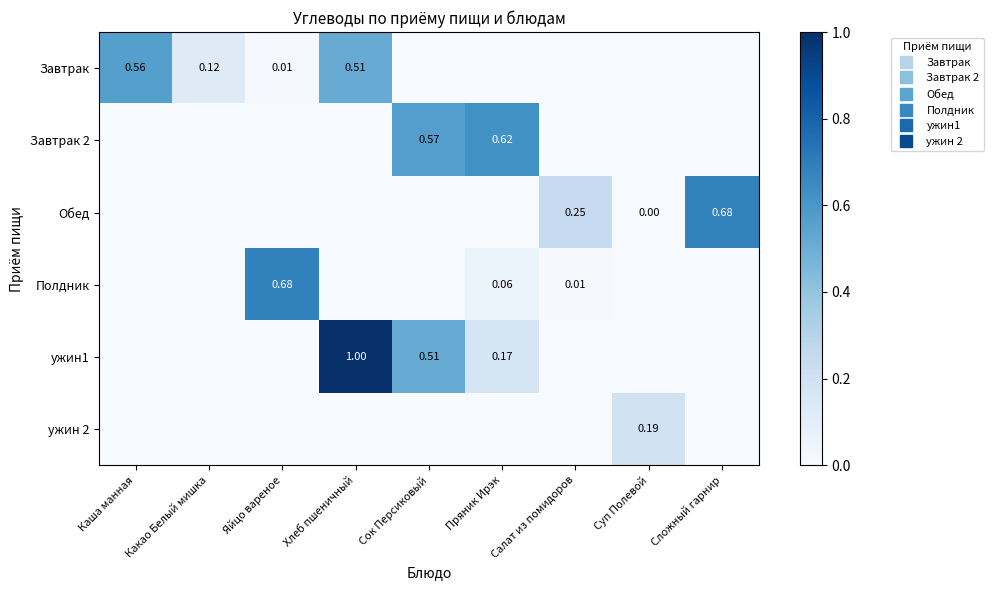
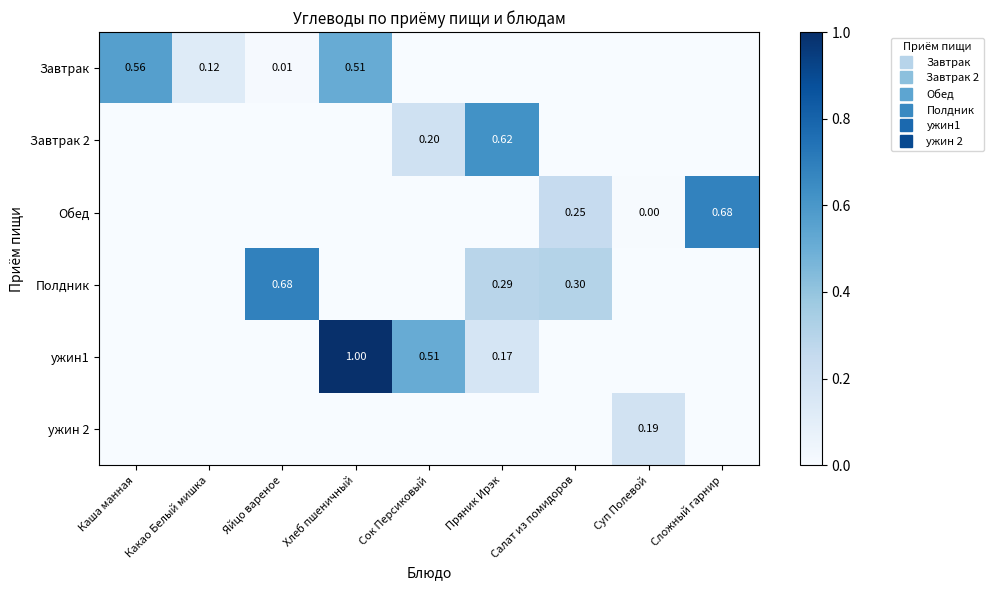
  {
    "Завтрак": {
      "Каша манная": 0.56,
      "Какао Белый мишка": 0.12,
      "Яйцо вареное": 0.01,
      "Хлеб пшеничный": 0.51
    },
    "Завтрак 2": {
-     "Сок Персиковый": 0.57,
+     "Сок Персиковый": 0.20,
      "Пряник Ирэк": 0.62
    },
    "Обед": {
      "Салат из помидоров": 0.25,
      "Суп Полевой": 0.00,
      "Сложный гарнир": 0.68
    },
    "Полдник": {
      "Яйцо вареное": 0.68,
-     "Пряник Ирэк": 0.06,
-     "Салат из помидоров": 0.01
+     "Пряник Ирэк": 0.29,
+     "Салат из помидоров": 0.30
    },
    "ужин1": {
      "Хлеб пшеничный": 1.00,
      "Сок Персиковый": 0.51,
      "Пряник Ирэк": 0.17
    },
    "ужин 2": {
      "Суп Полевой": 0.19
    }
  }
